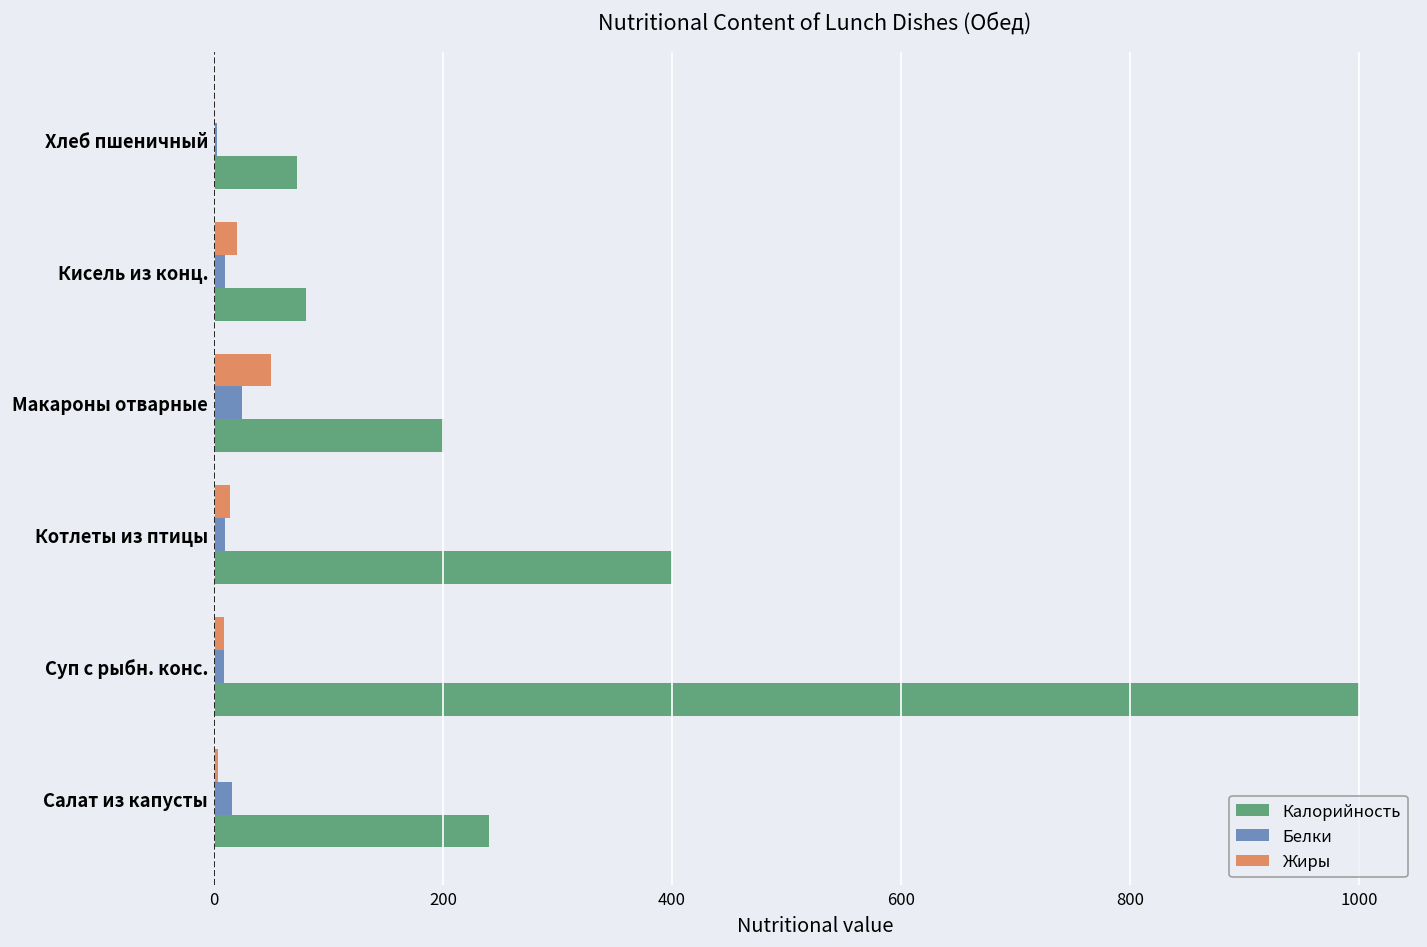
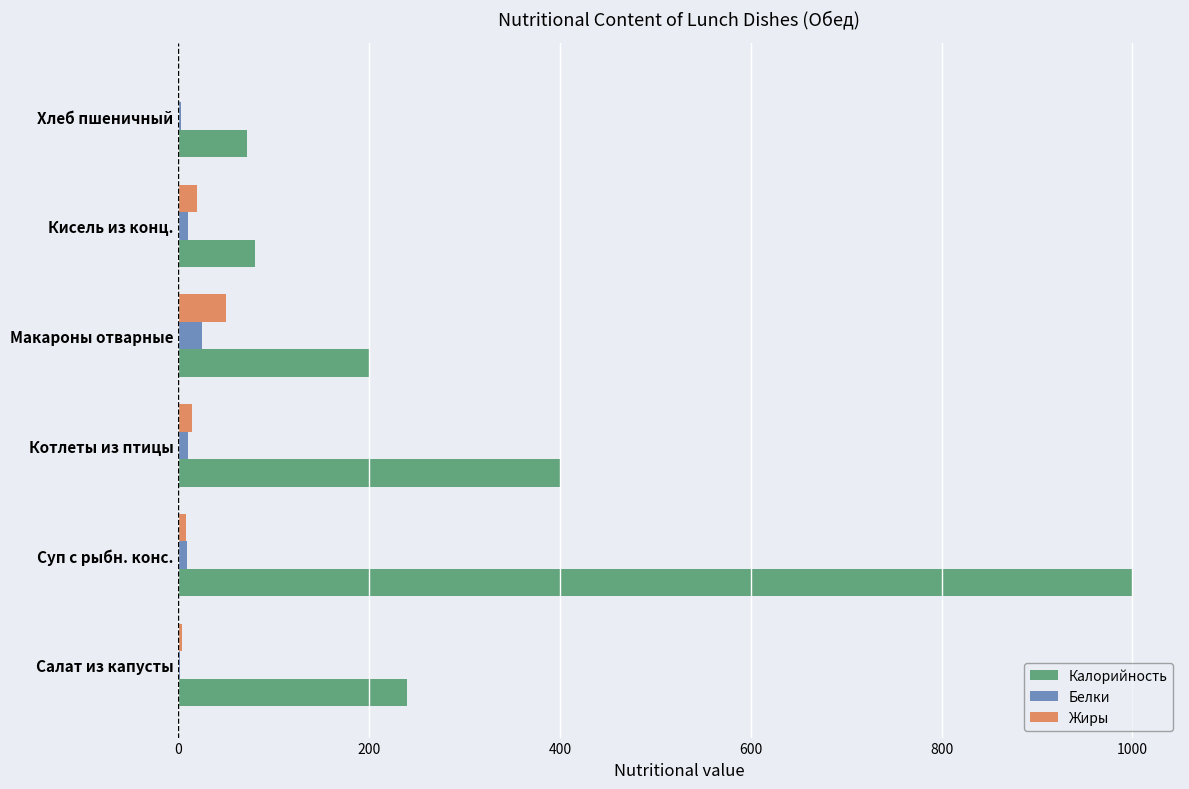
  {
    "Калорийность": {
      "Хлеб пшеничный": 70,
      "Кисель из конц.": 80,
      "Макароны отварные": 200,
      "Котлеты из птицы": 400,
      "Суп с рыбн. конс.": 1000,
      "Салат из капусты": 240
    },
    "Белки": {
      "Кисель из конц.": 10,
      "Макароны отварные": 20,
      "Котлеты из птицы": 10,
      "Суп с рыбн. конс.": 10,
-     "Салат из капусты": 20
+     "Салат из капусты": 0
    },
    "Жиры": {
      "Кисель из конц.": 20,
      "Макароны отварные": 50,
      "Котлеты из птицы": 10,
      "Суп с рыбн. конс.": 10,
      "Салат из капусты": 0
    }
  }
